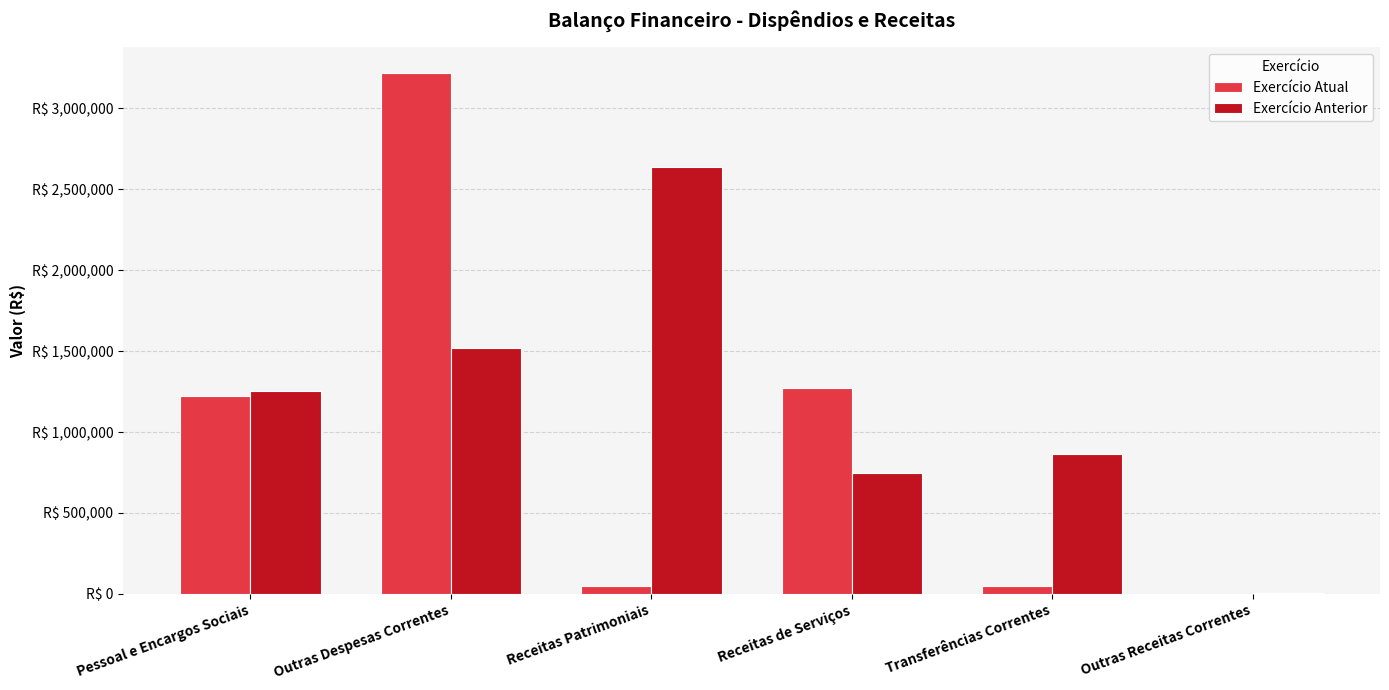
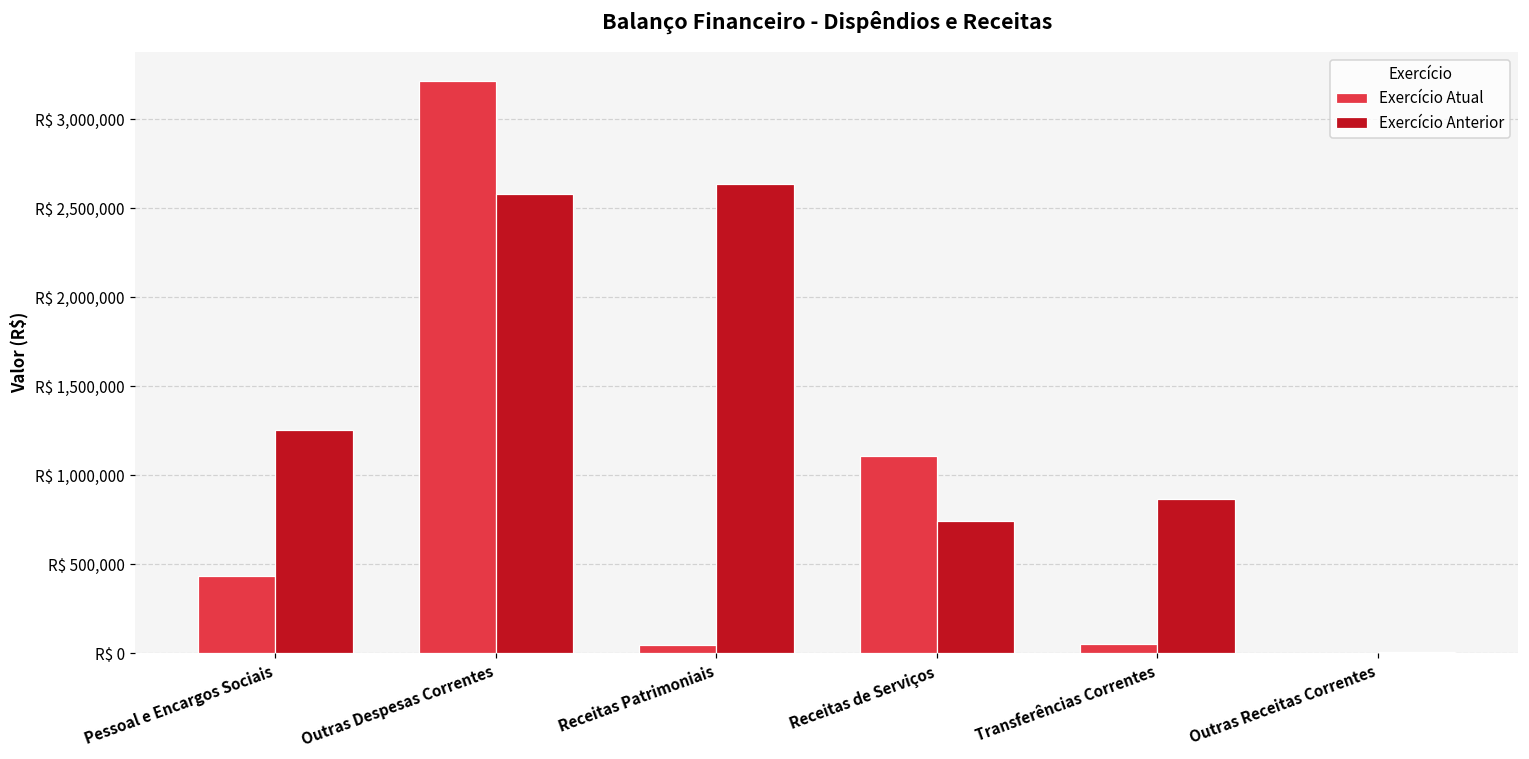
  {
    "Exercício Atual": {
-     "Pessoal e Encargos Sociais": "R$ 1,220,000",
+     "Pessoal e Encargos Sociais": "R$ 440,000",
      "Outras Despesas Correntes": "R$ 3,220,000",
      "Receitas Patrimoniais": "R$ 50,000",
-     "Receitas de Serviços": "R$ 1,270,000",
+     "Receitas de Serviços": "R$ 1,110,000",
      "Transferências Correntes": "R$ 50,000"
    },
    "Exercício Anterior": {
      "Pessoal e Encargos Sociais": "R$ 1,250,000",
-     "Outras Despesas Correntes": "R$ 1,520,000",
+     "Outras Despesas Correntes": "R$ 2,580,000",
      "Receitas Patrimoniais": "R$ 2,640,000",
      "Receitas de Serviços": "R$ 740,000",
      "Transferências Correntes": "R$ 870,000"
    }
  }
